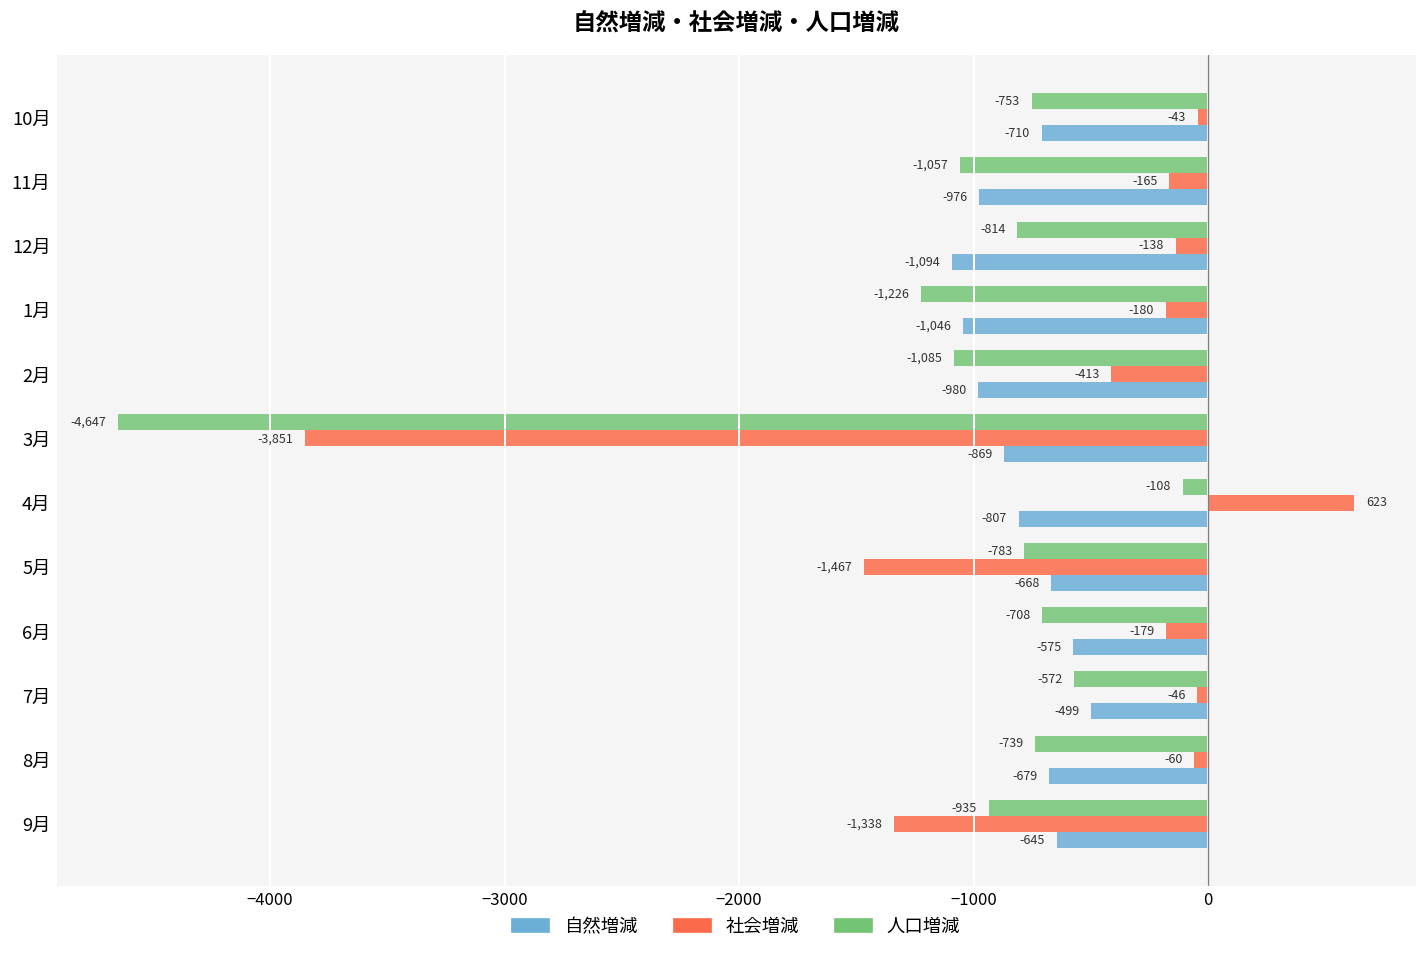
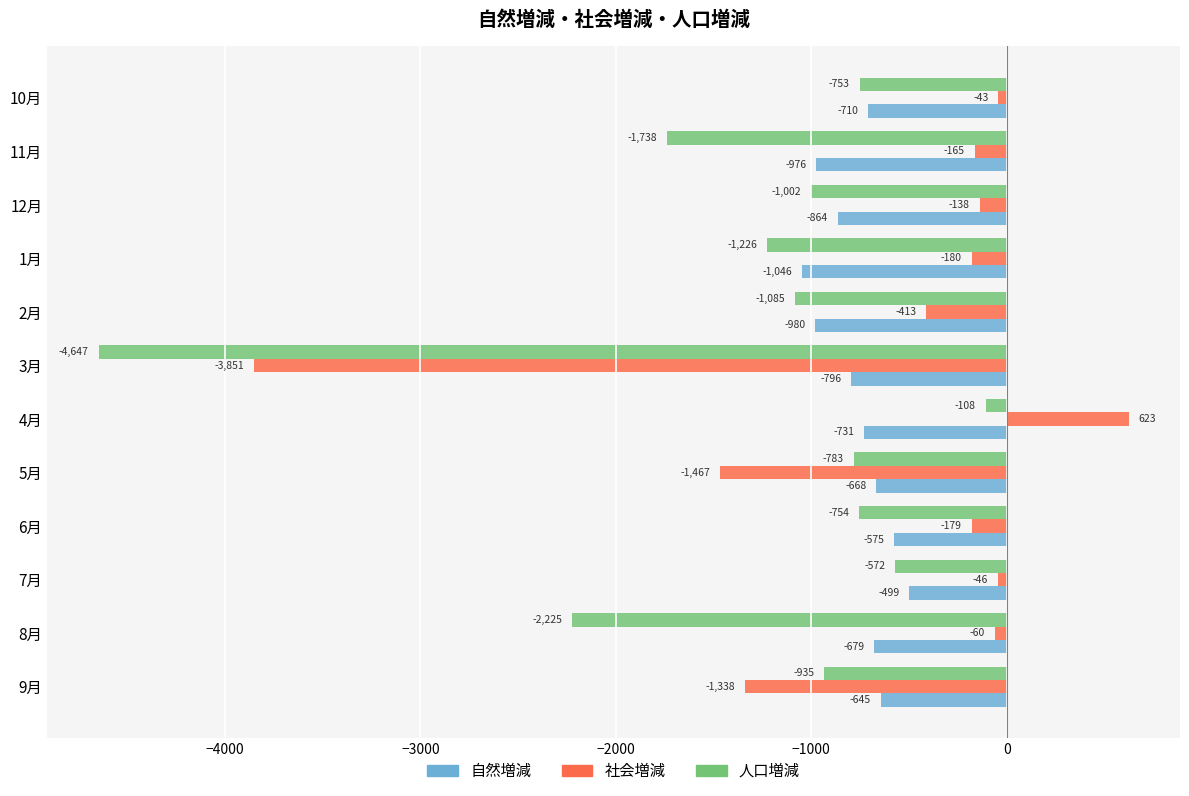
  {
    "自然増減": {
      "10月": "-710",
      "11月": "-976",
-     "12月": "-1,094",
+     "12月": "-864",
      "1月": "-1,046",
      "2月": "-980",
-     "3月": "-869",
-     "4月": "-807",
+     "3月": "-796",
+     "4月": "-731",
      "5月": "-668",
      "6月": "-575",
      "7月": "-499",
      "8月": "-679",
      "9月": "-645"
    },
    "社会増減": {
      "10月": "-43",
      "11月": "-165",
      "12月": "-138",
      "1月": "-180",
      "2月": "-413",
      "3月": "-3,851",
      "4月": "623",
      "5月": "-1,467",
      "6月": "-179",
      "7月": "-46",
      "8月": "-60",
      "9月": "-1,338"
    },
    "人口増減": {
      "10月": "-753",
-     "11月": "-1,057",
-     "12月": "-814",
+     "11月": "-1,738",
+     "12月": "-1,002",
      "1月": "-1,226",
      "2月": "-1,085",
      "3月": "-4,647",
      "4月": "-108",
      "5月": "-783",
-     "6月": "-708",
+     "6月": "-754",
      "7月": "-572",
-     "8月": "-739",
+     "8月": "-2,225",
      "9月": "-935"
    }
  }
